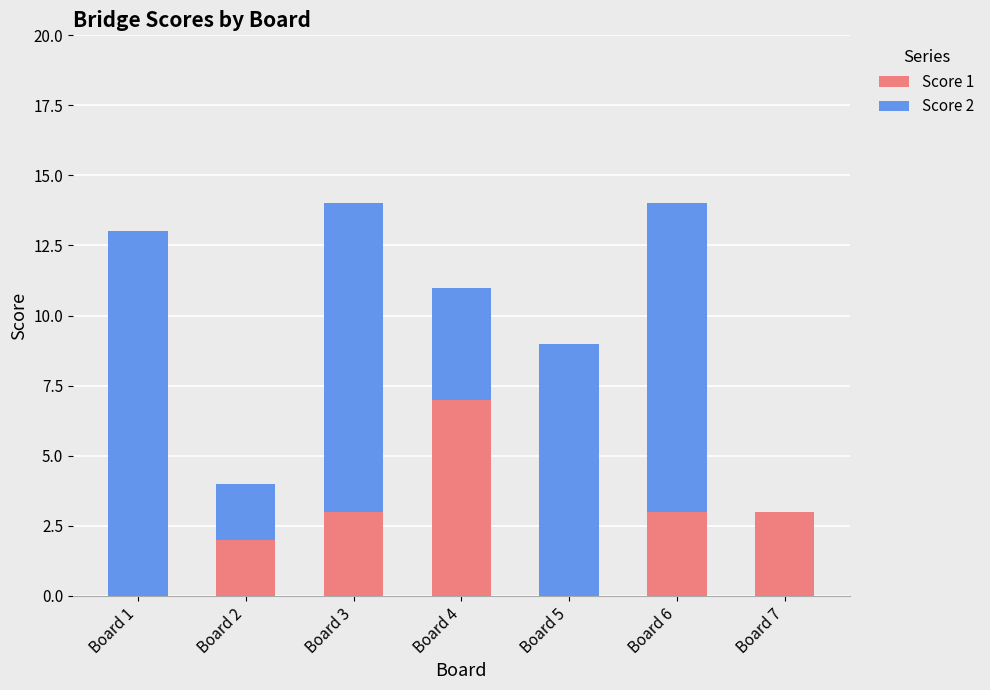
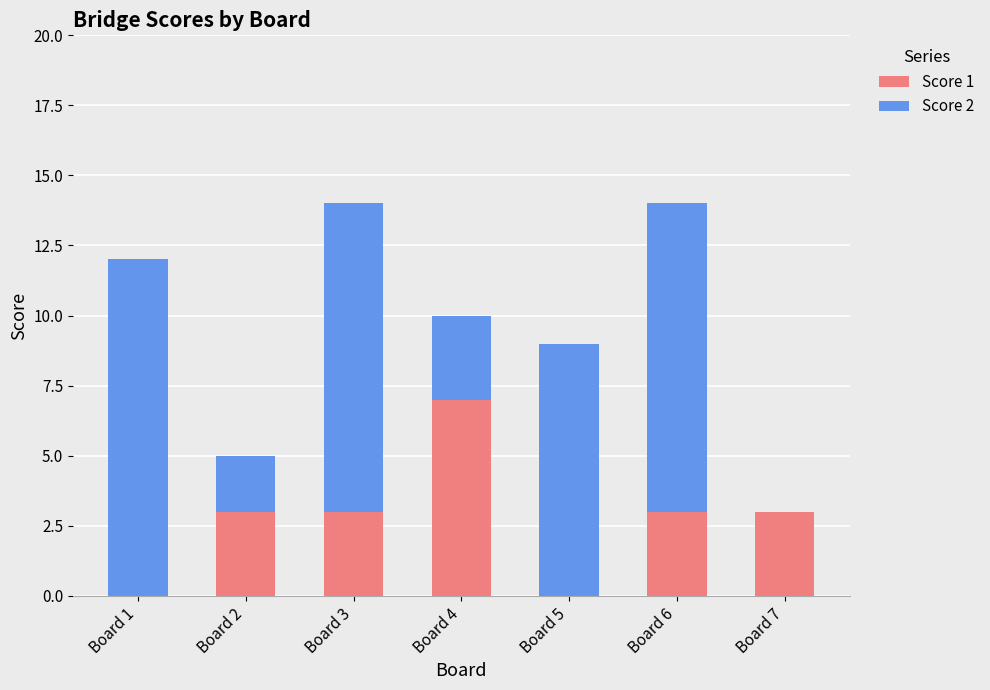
  {
    "Score 1": {
      "Board 1": 0,
-     "Board 2": 2,
+     "Board 2": 3,
      "Board 3": 3,
      "Board 4": 7,
      "Board 5": 0,
      "Board 6": 3,
      "Board 7": 3
    },
    "Score 2": {
-     "Board 1": 13,
+     "Board 1": 12,
      "Board 2": 2,
      "Board 3": 11,
-     "Board 4": 4,
+     "Board 4": 3,
      "Board 5": 9,
      "Board 6": 11,
      "Board 7": 0
    }
  }
